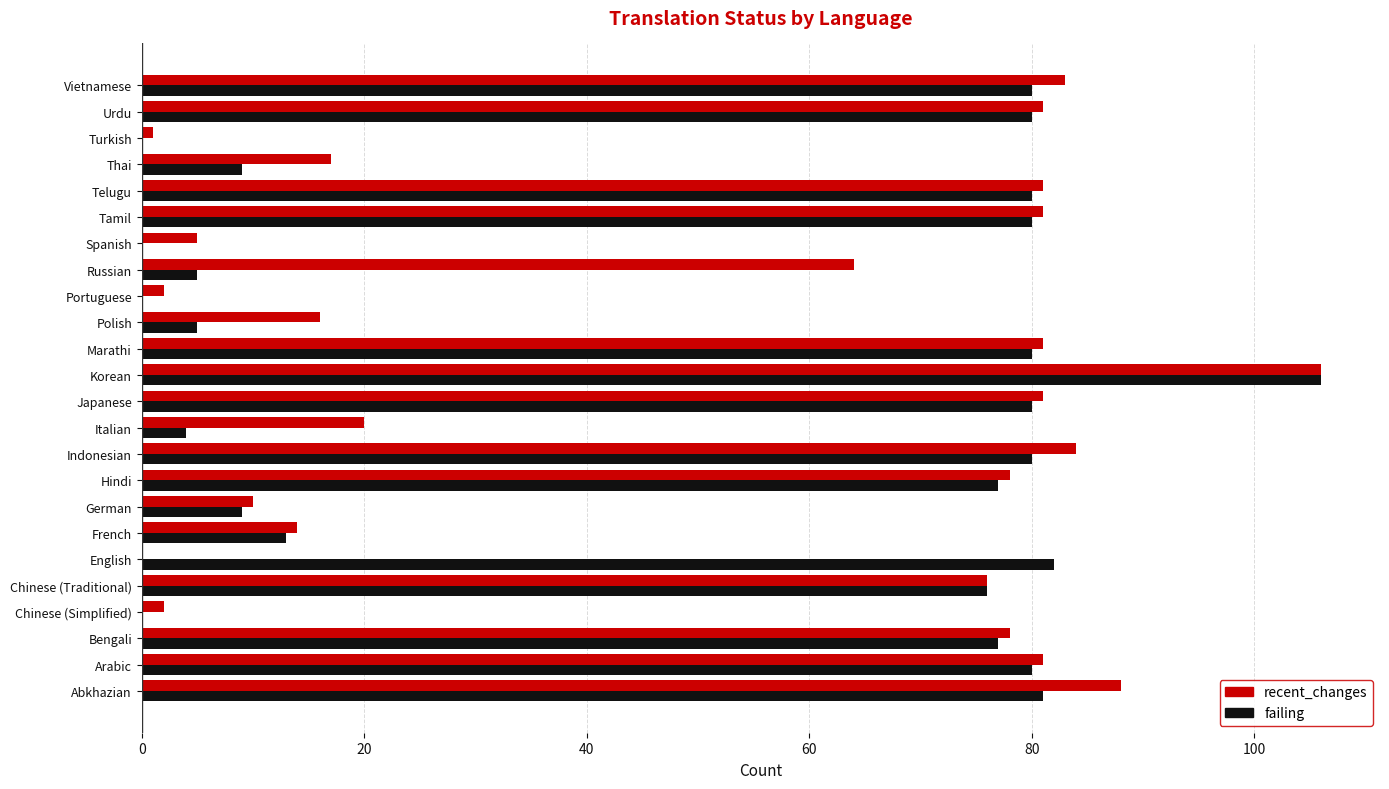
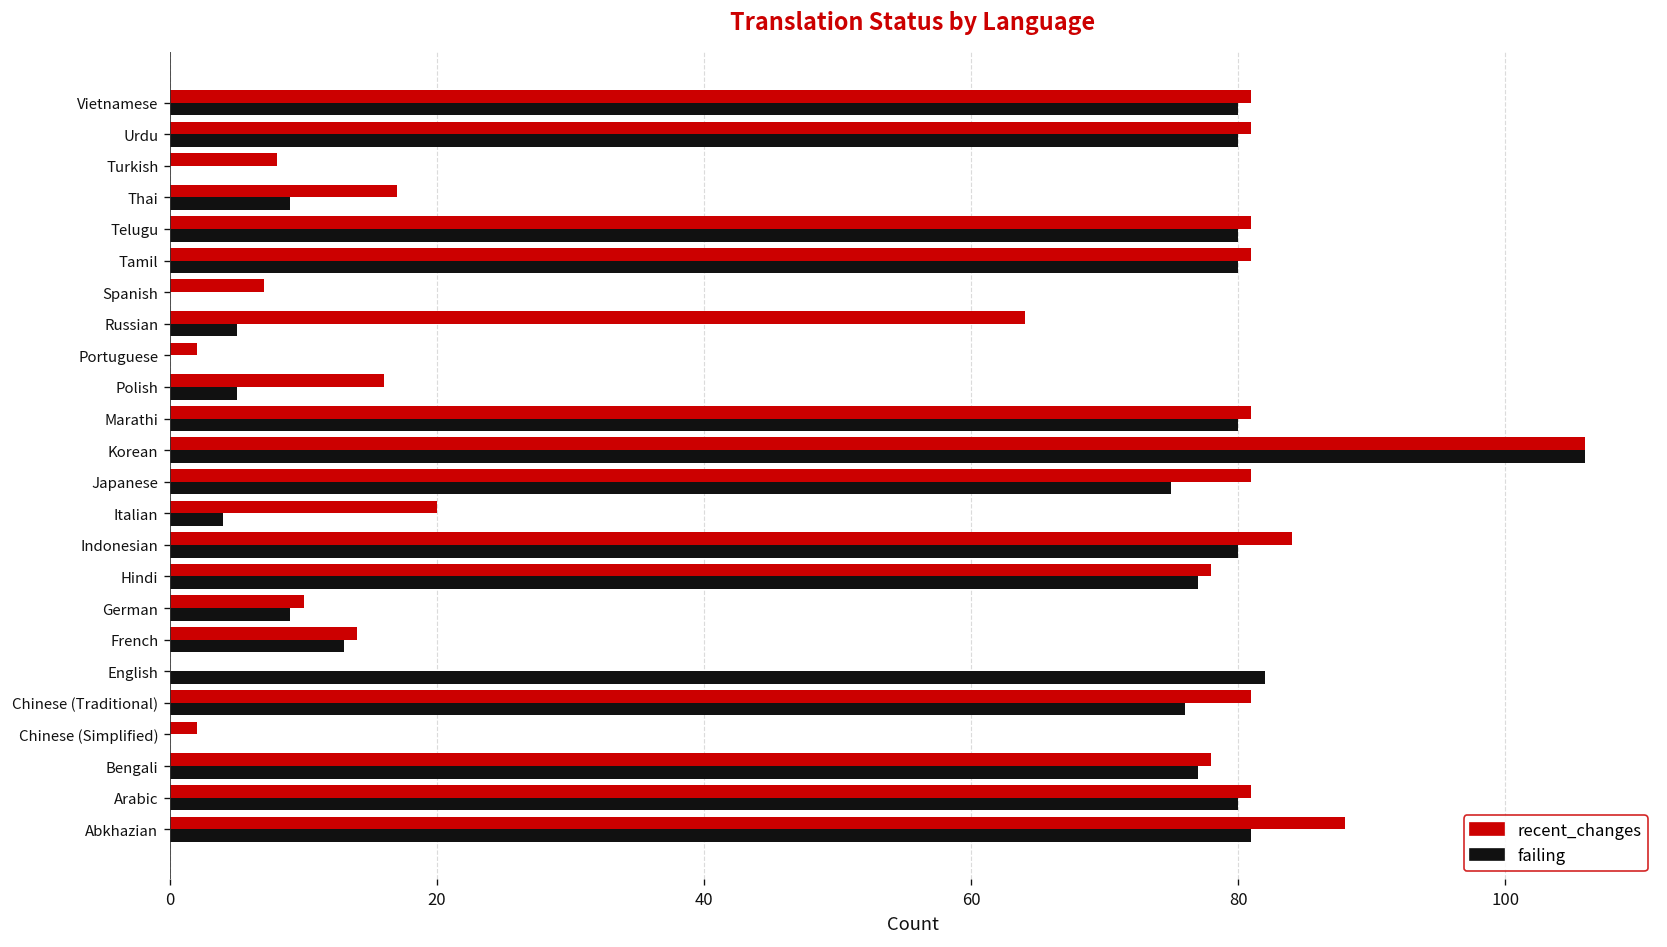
  {
    "recent_changes": {
-     "Vietnamese": 83,
+     "Vietnamese": 81,
      "Urdu": 81,
-     "Turkish": 1,
+     "Turkish": 8,
      "Thai": 17,
      "Telugu": 81,
      "Tamil": 81,
-     "Spanish": 5,
+     "Spanish": 7,
      "Russian": 64,
      "Portuguese": 2,
      "Polish": 16,
      "Marathi": 81,
      "Korean": 106,
      "Japanese": 81,
      "Italian": 20,
      "Indonesian": 84,
      "Hindi": 78,
      "German": 10,
      "French": 14,
      "English": 0,
-     "Chinese (Traditional)": 76,
+     "Chinese (Traditional)": 81,
      "Chinese (Simplified)": 2,
      "Bengali": 78,
      "Arabic": 81,
      "Abkhazian": 88
    },
    "failing": {
      "Vietnamese": 80,
      "Urdu": 80,
      "Turkish": 0,
      "Thai": 9,
      "Telugu": 80,
      "Tamil": 80,
      "Spanish": 0,
      "Russian": 5,
      "Portuguese": 0,
      "Polish": 5,
      "Marathi": 80,
      "Korean": 106,
-     "Japanese": 80,
+     "Japanese": 75,
      "Italian": 4,
      "Indonesian": 80,
      "Hindi": 77,
      "German": 9,
      "French": 13,
      "English": 82,
      "Chinese (Traditional)": 76,
      "Chinese (Simplified)": 0,
      "Bengali": 77,
      "Arabic": 80,
      "Abkhazian": 81
    }
  }
